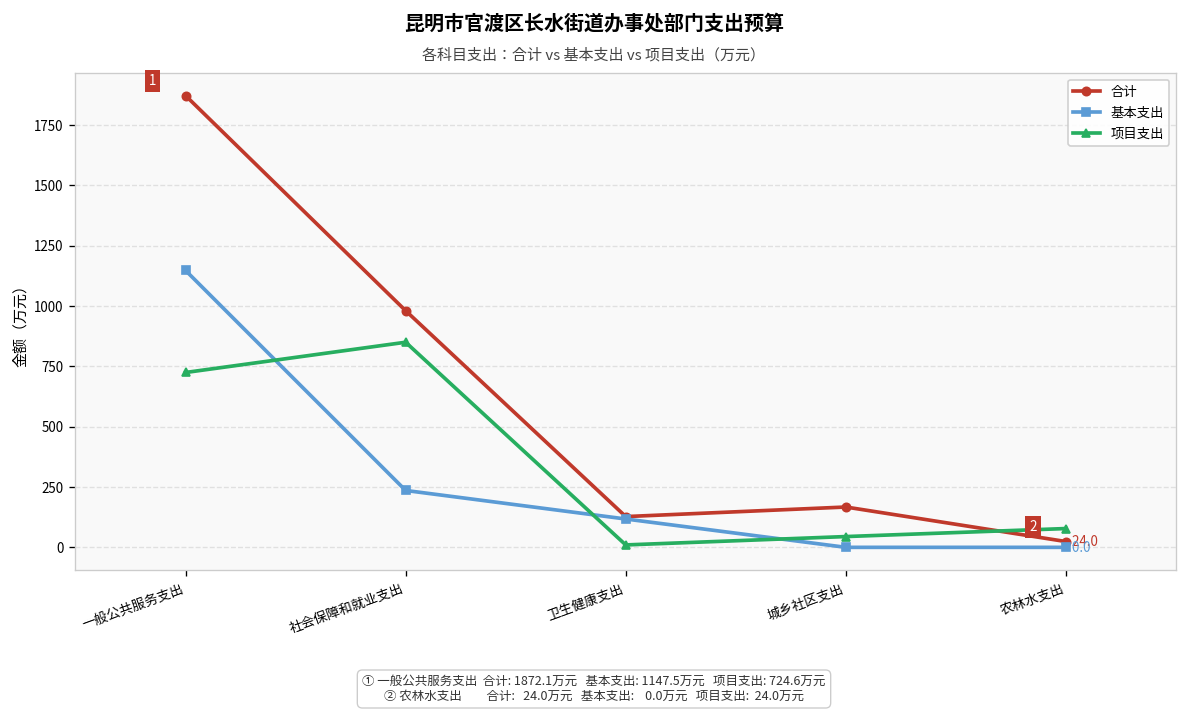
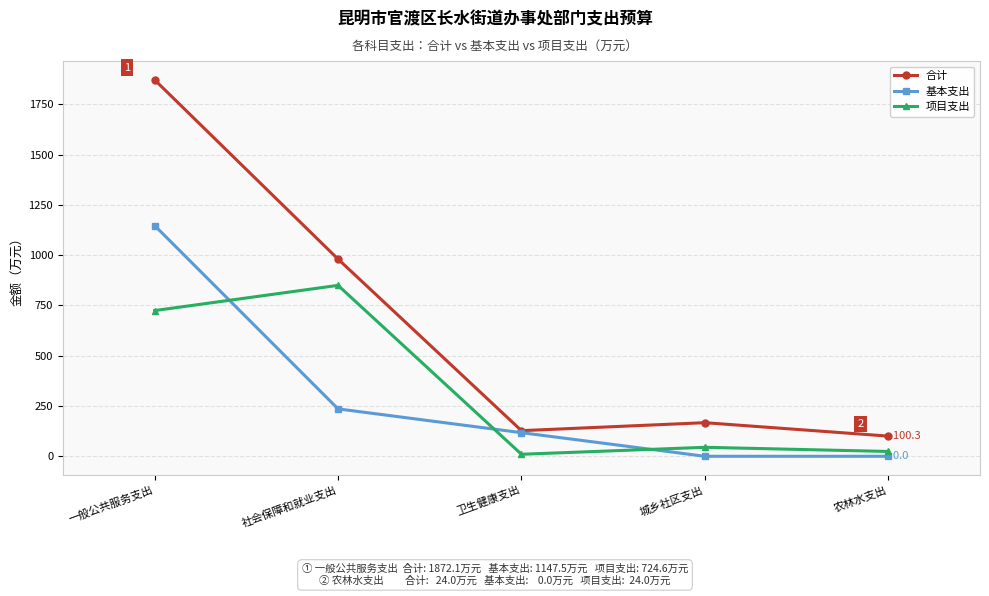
  {
    "合计": {
-     "农林水支出": 24.0
+     "农林水支出": 100.3
    },
    "基本支出": {
      "一般公共服务支出": 1150,
      "社会保障和就业支出": 240,
      "城乡社区支出": 0
    },
    "项目支出": {
      "一般公共服务支出": 720,
      "社会保障和就业支出": 850,
      "卫生健康支出": 10,
      "城乡社区支出": 40,
-     "农林水支出": 80
+     "农林水支出": 20
    }
  }
